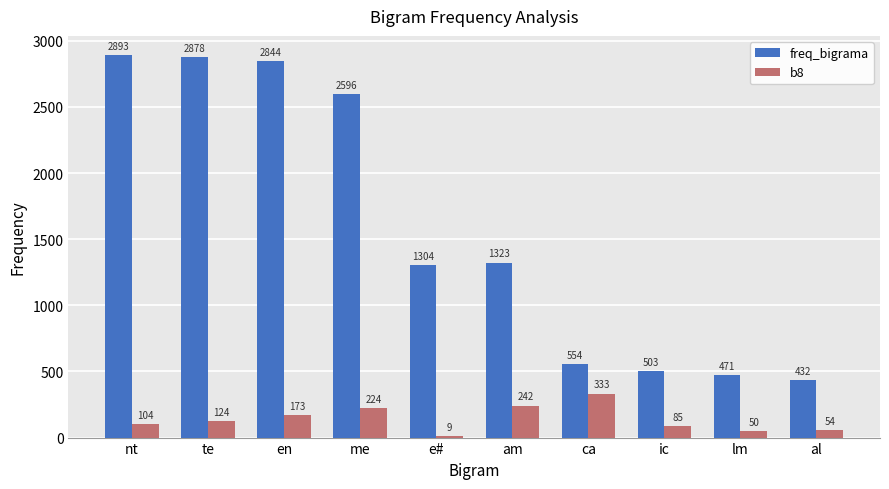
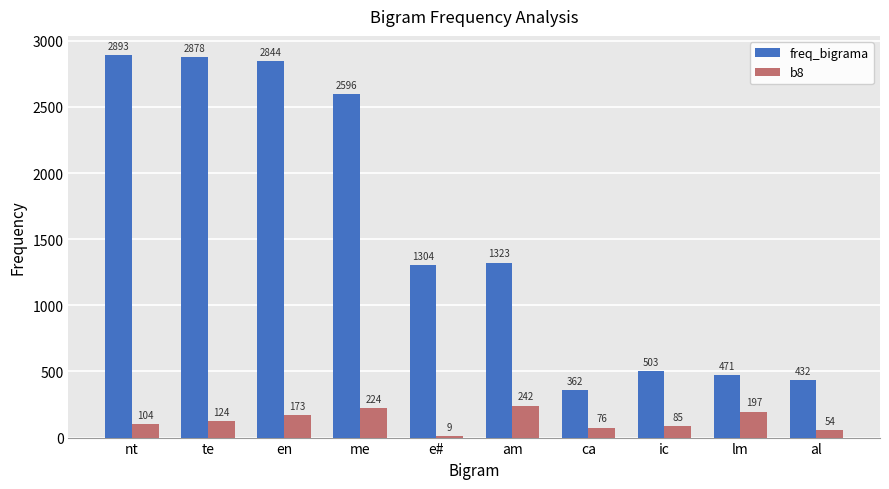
  {
    "freq_bigrama": {
      "nt": 2893,
      "te": 2878,
      "en": 2844,
      "me": 2596,
      "e#": 1304,
      "am": 1323,
-     "ca": 554,
+     "ca": 362,
      "ic": 503,
      "lm": 471,
      "al": 432
    },
    "b8": {
      "nt": 104,
      "te": 124,
      "en": 173,
      "me": 224,
      "e#": 9,
      "am": 242,
-     "ca": 333,
+     "ca": 76,
      "ic": 85,
-     "lm": 50,
+     "lm": 197,
      "al": 54
    }
  }
